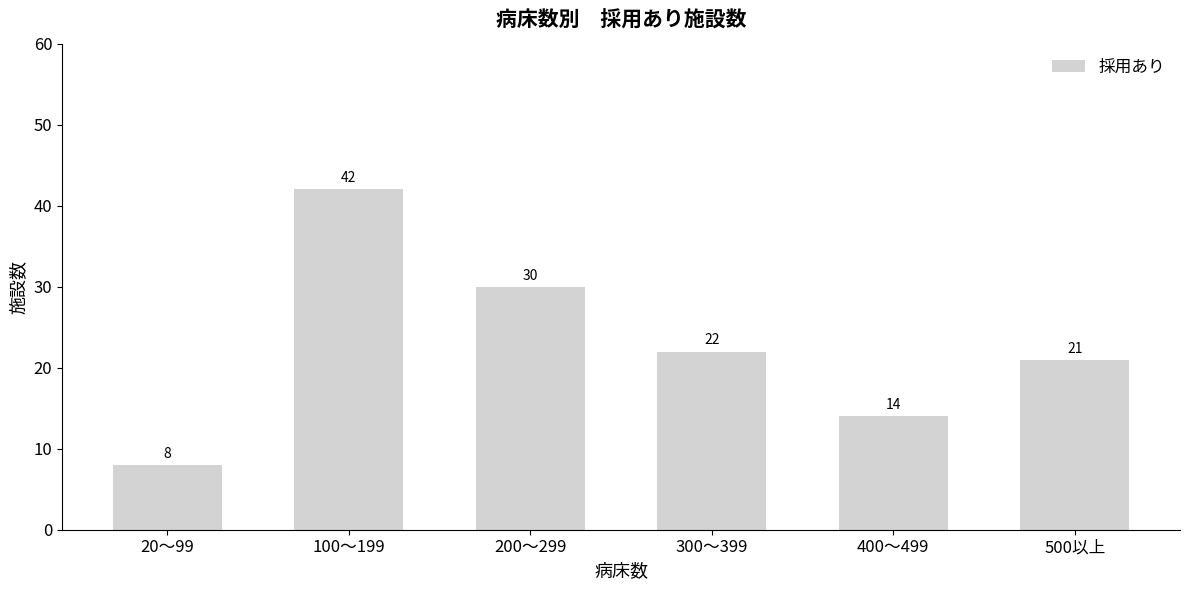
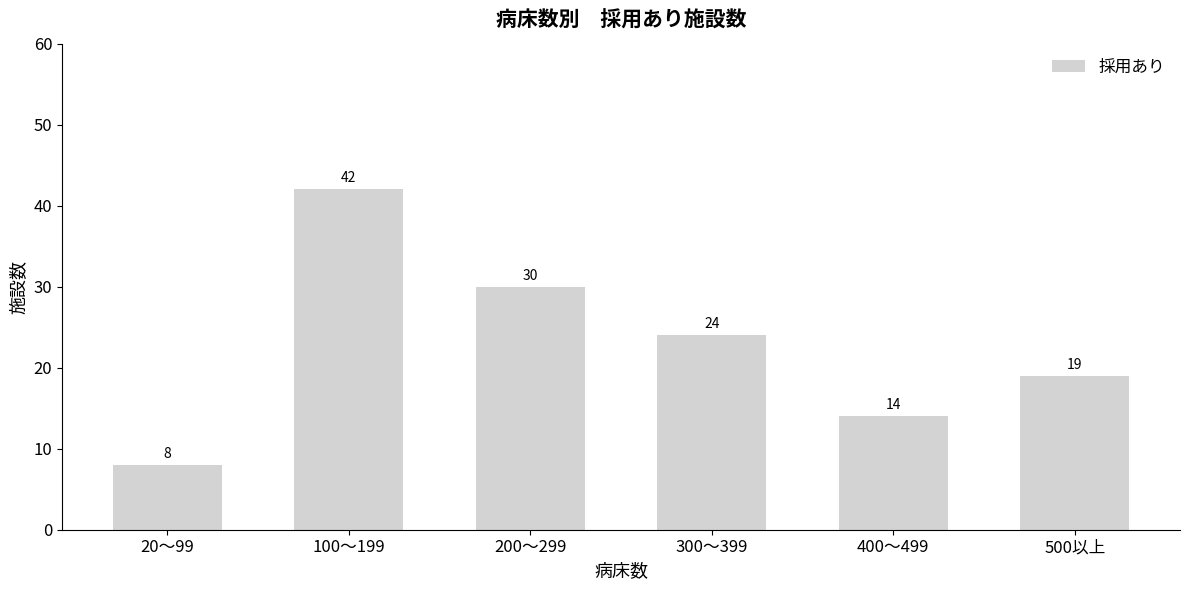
  {
    "20～99": 8,
    "100～199": 42,
    "200～299": 30,
-   "300～399": 22,
+   "300～399": 24,
    "400～499": 14,
-   "500以上": 21
+   "500以上": 19
  }
